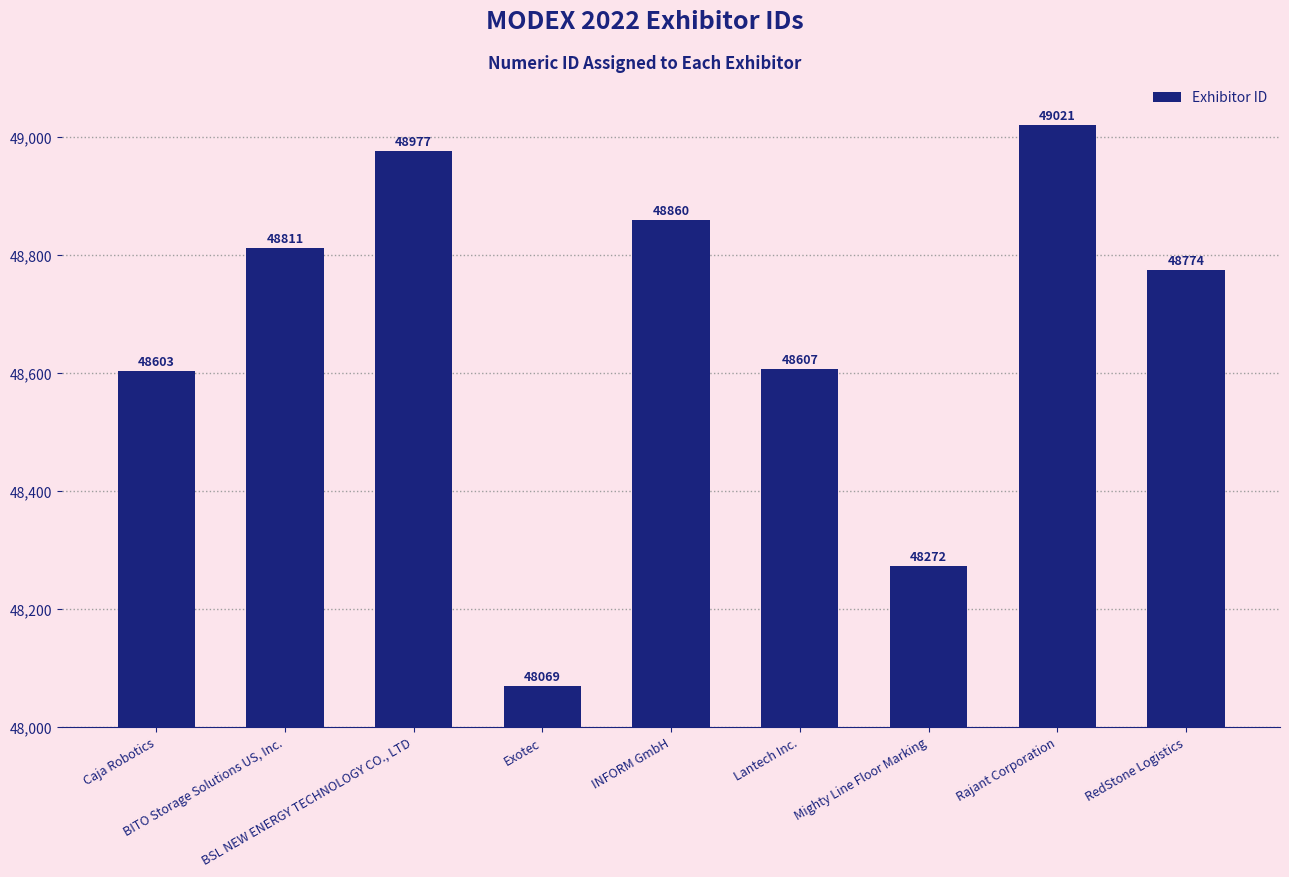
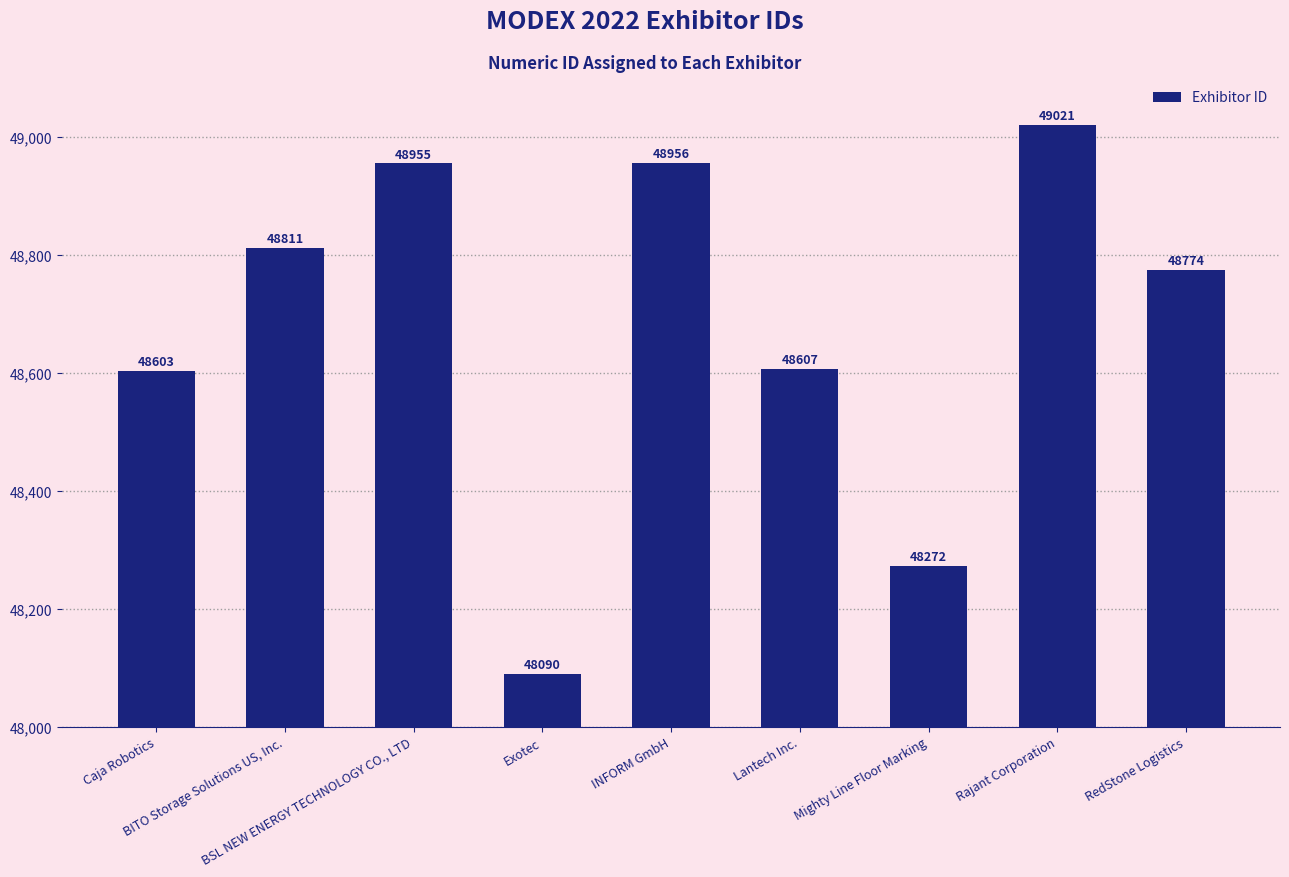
  {
    "Caja Robotics": 48603,
    "BITO Storage Solutions US, Inc.": 48811,
-   "BSL NEW ENERGY TECHNOLOGY CO., LTD": 48977,
-   "Exotec": 48069,
-   "INFORM GmbH": 48860,
+   "BSL NEW ENERGY TECHNOLOGY CO., LTD": 48955,
+   "Exotec": 48090,
+   "INFORM GmbH": 48956,
    "Lantech Inc.": 48607,
    "Mighty Line Floor Marking": 48272,
    "Rajant Corporation": 49021,
    "RedStone Logistics": 48774
  }
